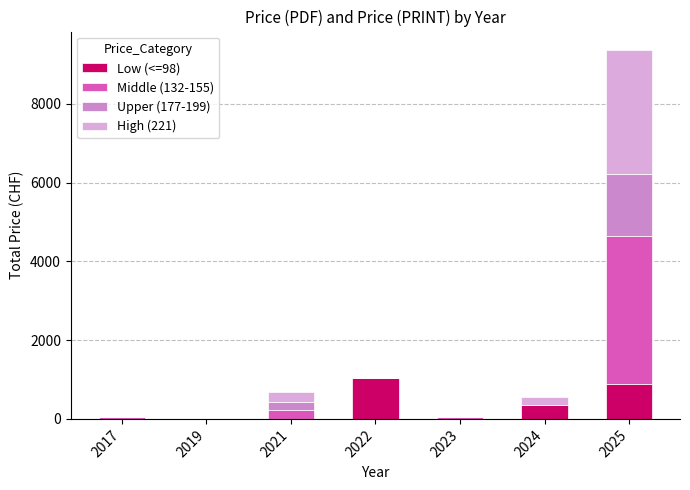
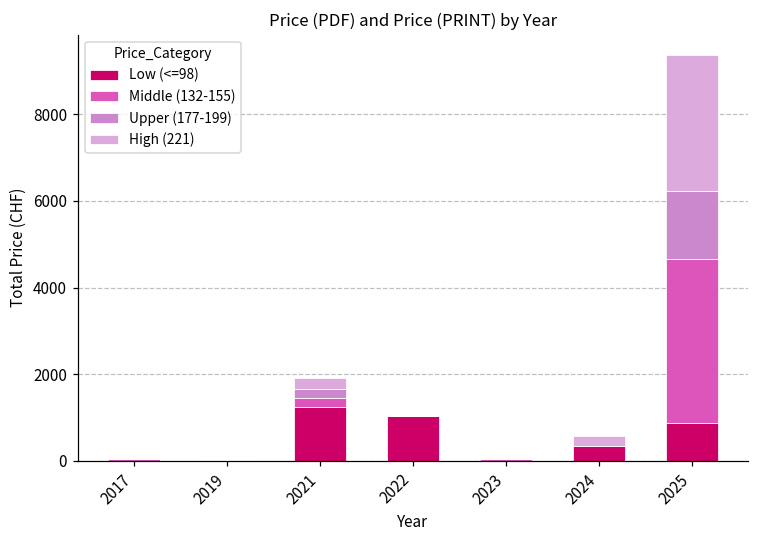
  {
    "Low (<=98)": {
      "2017": 0,
-     "2021": 0,
+     "2021": 1200,
      "2022": 1000,
      "2023": 0,
      "2024": 300,
      "2025": 900
    }
  }
